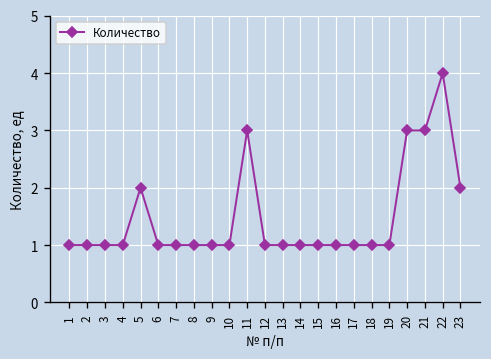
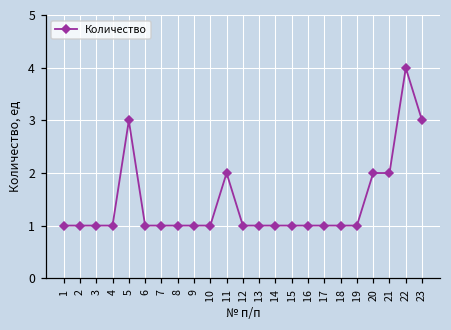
  {
    "1": 1,
    "2": 1,
    "3": 1,
    "4": 1,
-   "5": 2,
+   "5": 3,
    "6": 1,
    "7": 1,
    "8": 1,
    "9": 1,
    "10": 1,
-   "11": 3,
+   "11": 2,
    "12": 1,
    "13": 1,
    "14": 1,
    "15": 1,
    "16": 1,
    "17": 1,
    "18": 1,
    "19": 1,
-   "20": 3,
-   "21": 3,
+   "20": 2,
+   "21": 2,
    "22": 4,
-   "23": 2
+   "23": 3
  }
